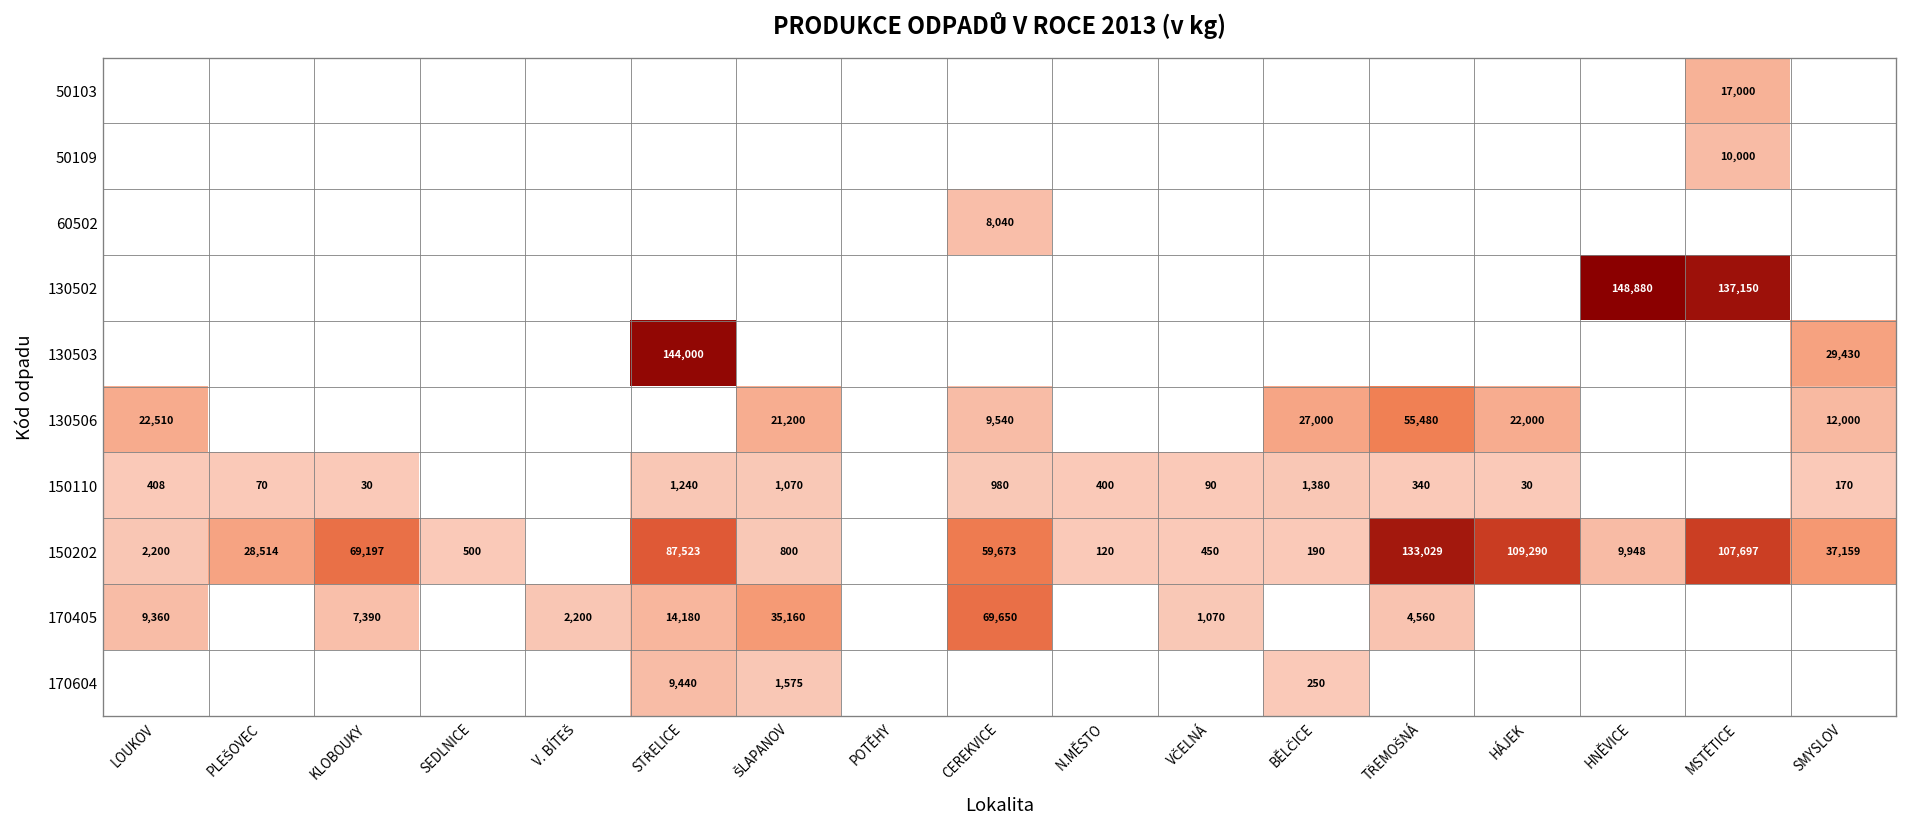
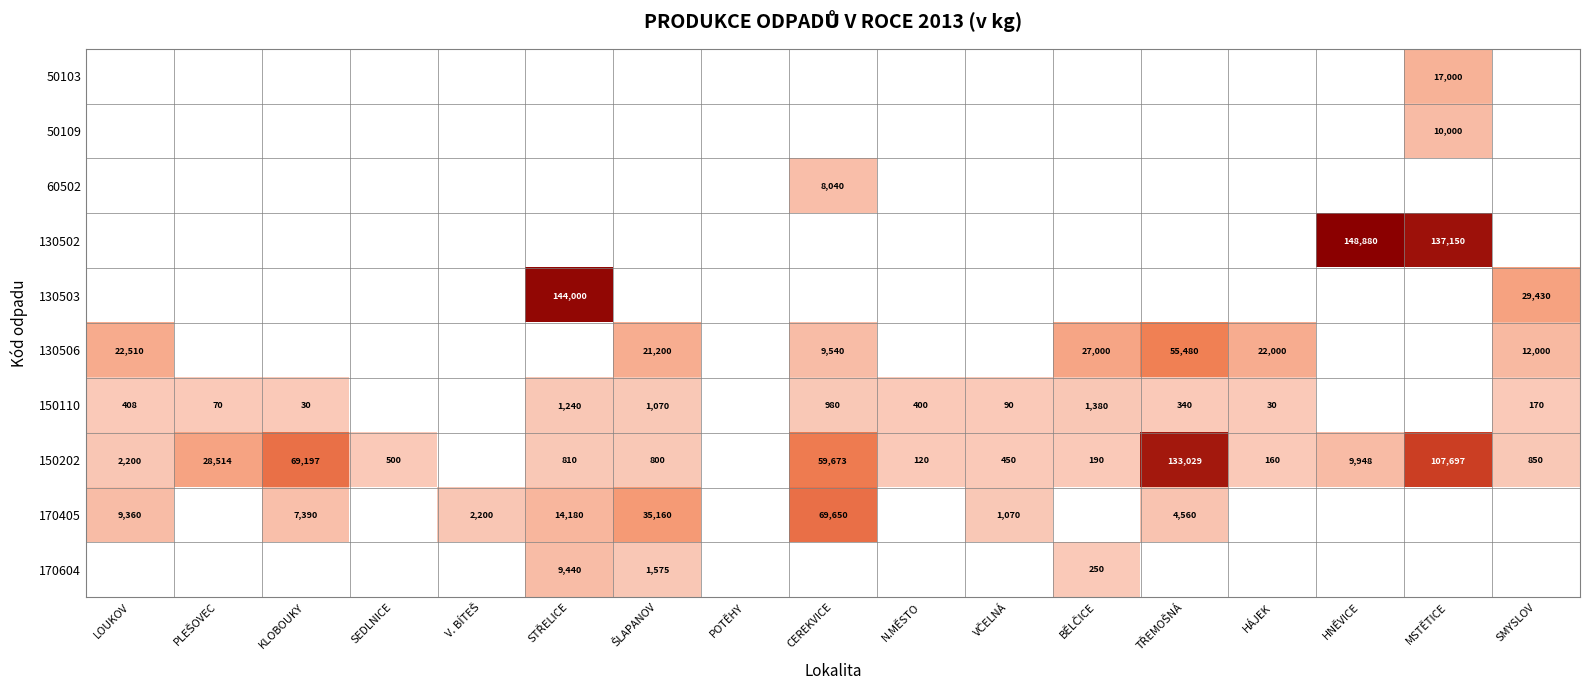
  {
    "50103": {
      "MSTĚTICE": "17,000"
    },
    "50109": {
      "MSTĚTICE": "10,000"
    },
    "60502": {
      "CEREKVICE": "8,040"
    },
    "130502": {
      "HNĚVICE": "148,880",
      "MSTĚTICE": "137,150"
    },
    "130503": {
      "STŘELICE": "144,000",
      "SMYSLOV": "29,430"
    },
    "130506": {
      "LOUKOV": "22,510",
      "ŠLAPANOV": "21,200",
      "CEREKVICE": "9,540",
      "BĚLČICE": "27,000",
      "TŘEMOŠNÁ": "55,480",
      "HÁJEK": "22,000",
      "SMYSLOV": "12,000"
    },
    "150110": {
      "LOUKOV": "408",
      "PLEŠOVEC": "70",
      "KLOBOUKY": "30",
      "STŘELICE": "1,240",
      "ŠLAPANOV": "1,070",
      "CEREKVICE": "980",
      "N.MĚSTO": "400",
      "VČELNÁ": "90",
      "BĚLČICE": "1,380",
      "TŘEMOŠNÁ": "340",
      "HÁJEK": "30",
      "SMYSLOV": "170"
    },
    "150202": {
      "LOUKOV": "2,200",
      "PLEŠOVEC": "28,514",
      "KLOBOUKY": "69,197",
      "SEDLNICE": "500",
-     "STŘELICE": "87,523",
+     "STŘELICE": "810",
      "ŠLAPANOV": "800",
      "CEREKVICE": "59,673",
      "N.MĚSTO": "120",
      "VČELNÁ": "450",
      "BĚLČICE": "190",
      "TŘEMOŠNÁ": "133,029",
-     "HÁJEK": "109,290",
+     "HÁJEK": "160",
      "HNĚVICE": "9,948",
      "MSTĚTICE": "107,697",
-     "SMYSLOV": "37,159"
+     "SMYSLOV": "850"
    },
    "170405": {
      "LOUKOV": "9,360",
      "KLOBOUKY": "7,390",
      "V. BÍTEŠ": "2,200",
      "STŘELICE": "14,180",
      "ŠLAPANOV": "35,160",
      "CEREKVICE": "69,650",
      "VČELNÁ": "1,070",
      "TŘEMOŠNÁ": "4,560"
    },
    "170604": {
      "STŘELICE": "9,440",
      "ŠLAPANOV": "1,575",
      "BĚLČICE": "250"
    }
  }
